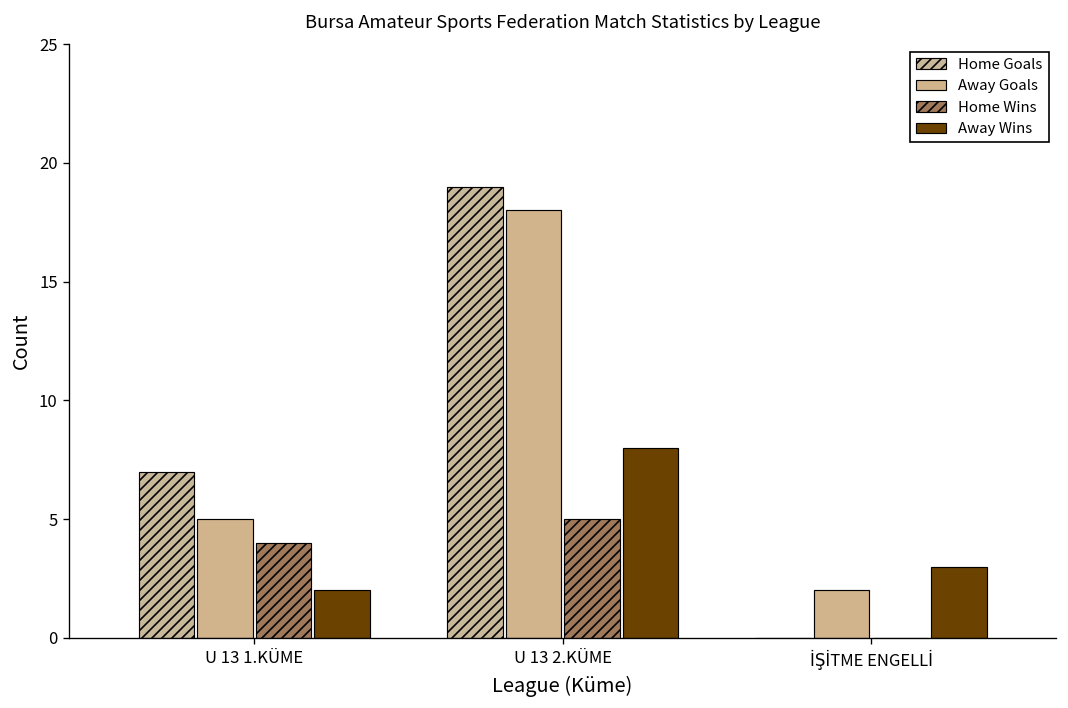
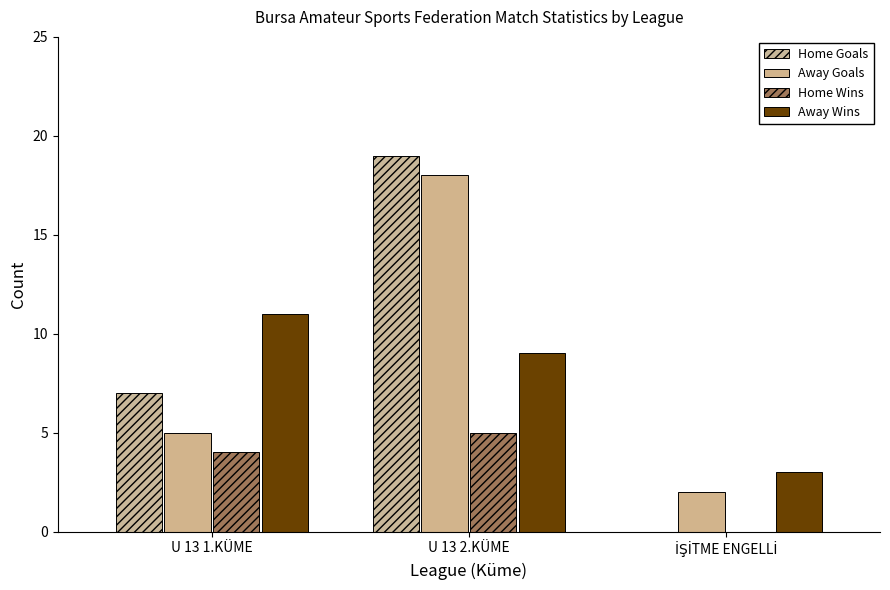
  {
    "Home Wins": {
      "U 13 1.KÜME": 4,
      "U 13 2.KÜME": 5,
      "İŞİTME ENGELLİ": 0
    },
    "Away Wins": {
-     "U 13 1.KÜME": 2,
-     "U 13 2.KÜME": 8,
+     "U 13 1.KÜME": 11,
+     "U 13 2.KÜME": 9,
      "İŞİTME ENGELLİ": 3
    }
  }
